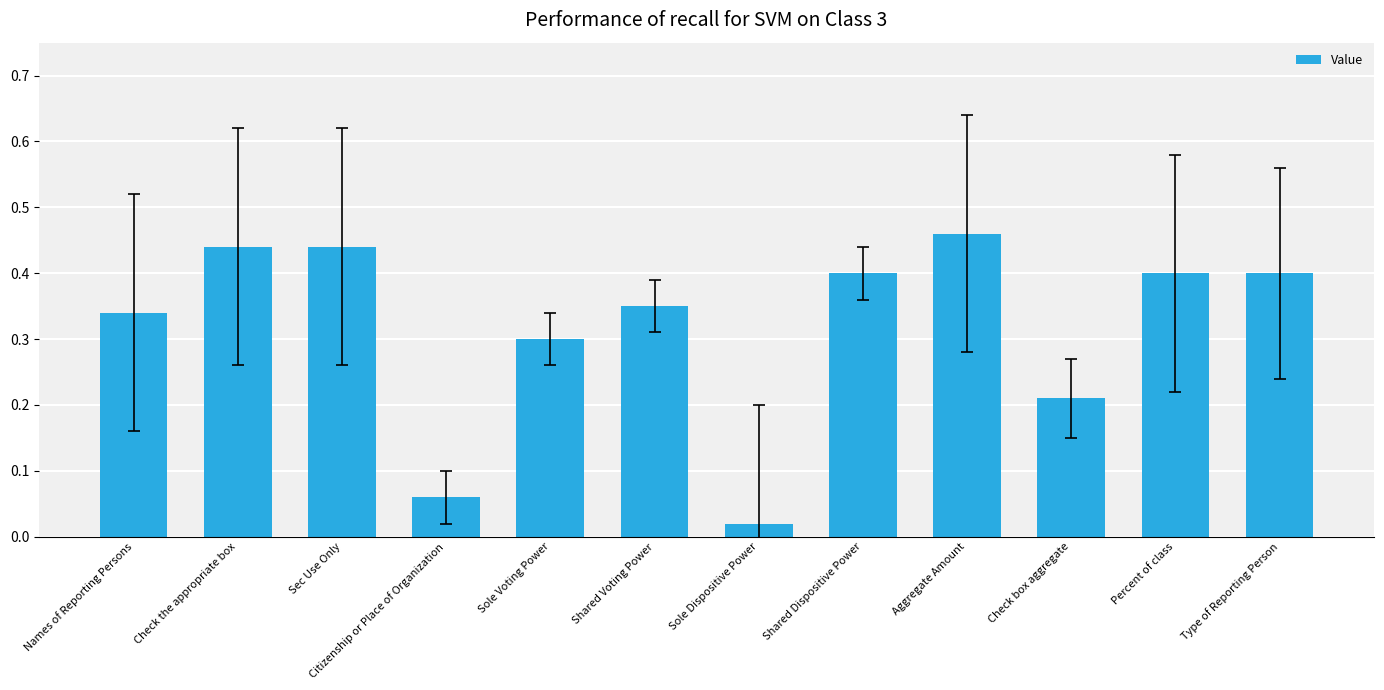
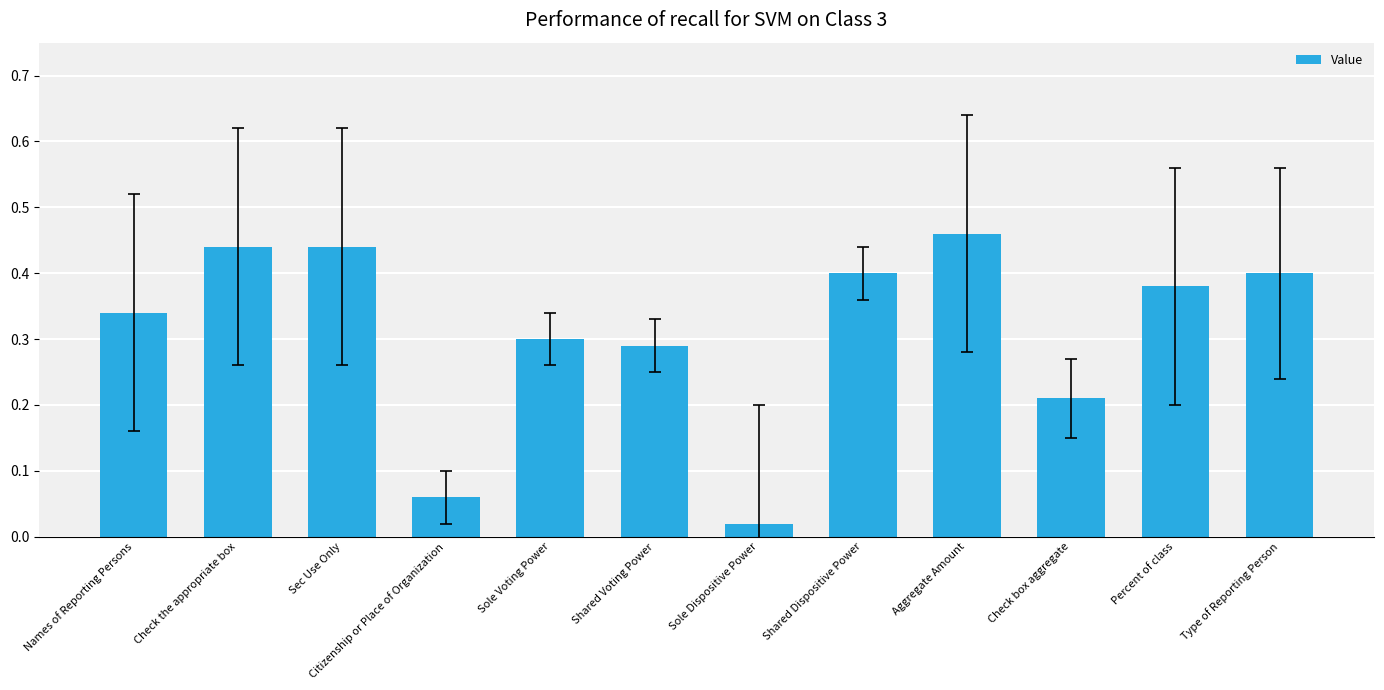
  {
    "Value": {
      "Names of Reporting Persons": 0.34,
      "Check the appropriate box": 0.44,
      "Sec Use Only": 0.44,
      "Citizenship or Place of Organization": 0.06,
      "Sole Voting Power": 0.30,
-     "Shared Voting Power": 0.35,
+     "Shared Voting Power": 0.29,
      "Sole Dispositive Power": 0.02,
      "Shared Dispositive Power": 0.40,
      "Aggregate Amount": 0.46,
      "Check box aggregate": 0.21,
-     "Percent of class": 0.40,
+     "Percent of class": 0.38,
      "Type of Reporting Person": 0.40
    }
  }
